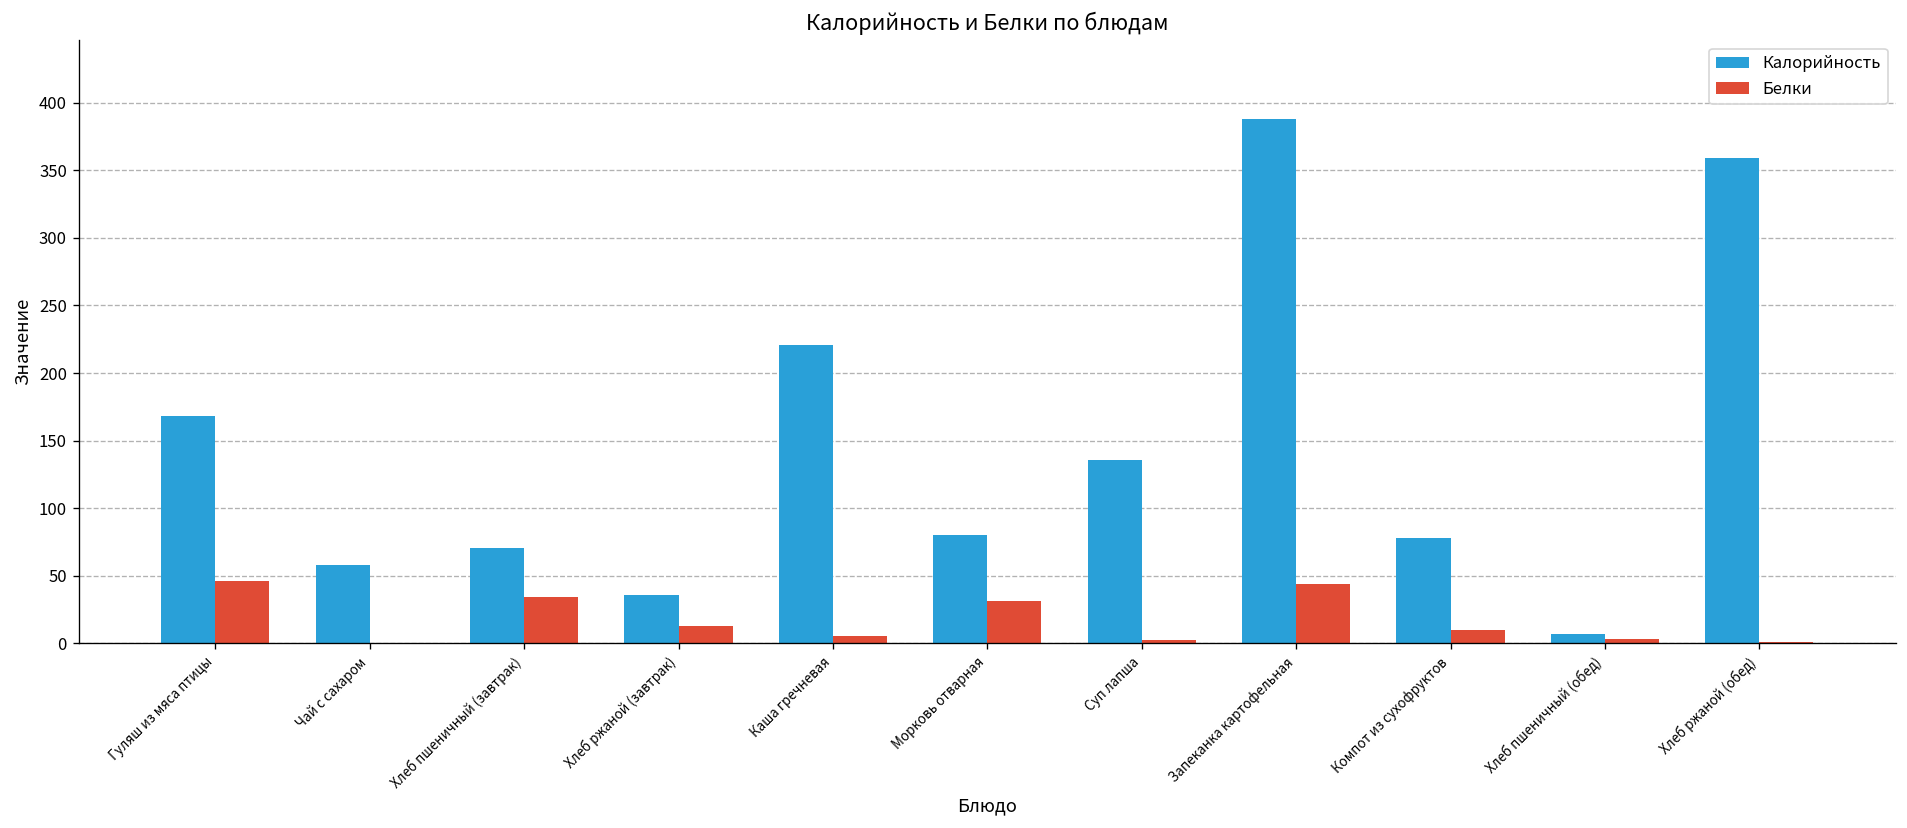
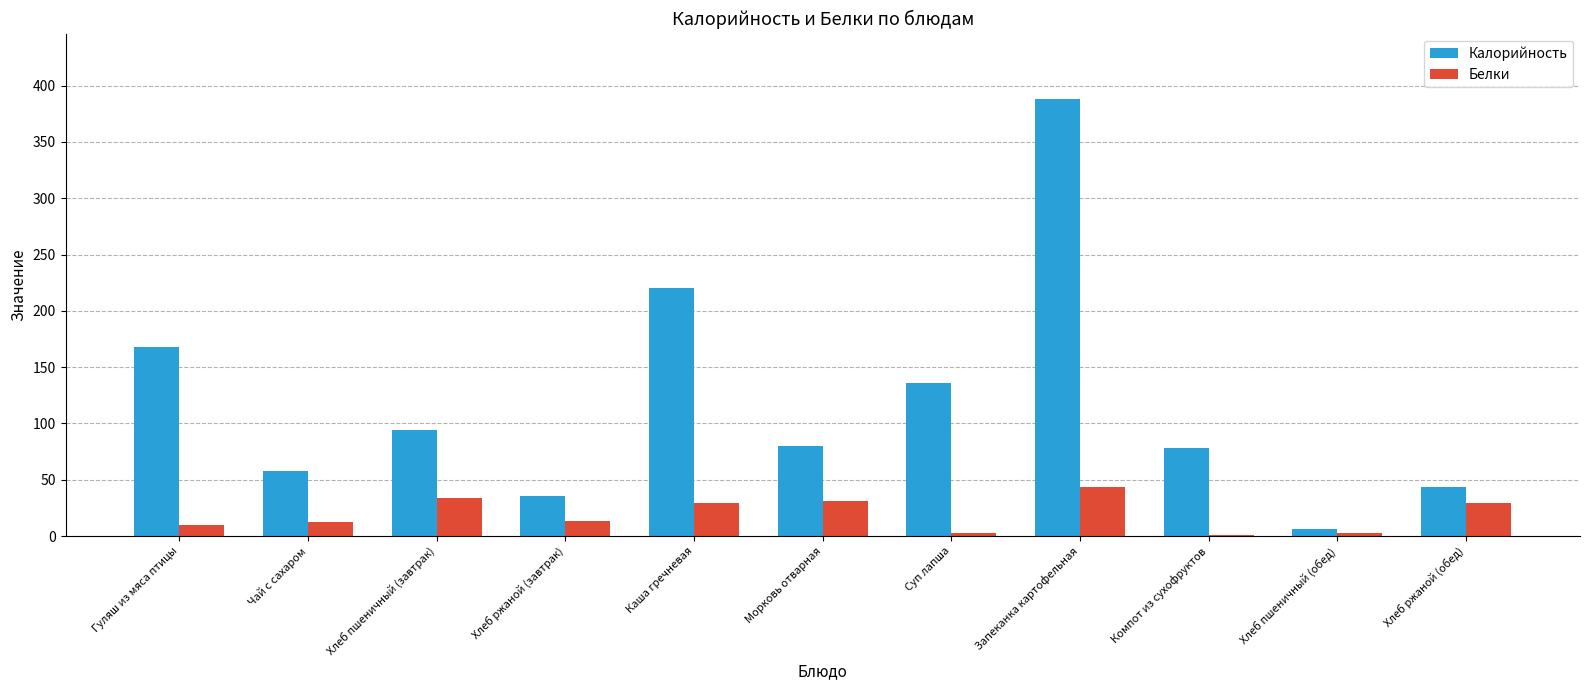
  {
    "Калорийность": {
      "Гуляш из мяса птицы": 168,
      "Чай с сахаром": 58,
-     "Хлеб пшеничный (завтрак)": 71,
+     "Хлеб пшеничный (завтрак)": 94,
      "Хлеб ржаной (завтрак)": 36,
      "Каша гречневая": 221,
      "Морковь отварная": 80,
      "Суп лапша": 136,
      "Запеканка картофельная": 388,
      "Компот из сухофруктов": 78,
      "Хлеб пшеничный (обед)": 7,
-     "Хлеб ржаной (обед)": 359
+     "Хлеб ржаной (обед)": 44
    },
    "Белки": {
-     "Гуляш из мяса птицы": 46,
-     "Чай с сахаром": 0,
+     "Гуляш из мяса птицы": 10,
+     "Чай с сахаром": 13,
      "Хлеб пшеничный (завтрак)": 34,
      "Хлеб ржаной (завтрак)": 13,
-     "Каша гречневая": 5,
+     "Каша гречневая": 30,
      "Морковь отварная": 31,
      "Суп лапша": 2,
      "Запеканка картофельная": 44,
-     "Компот из сухофруктов": 10,
+     "Компот из сухофруктов": 1,
      "Хлеб пшеничный (обед)": 3,
-     "Хлеб ржаной (обед)": 1
+     "Хлеб ржаной (обед)": 29
    }
  }
